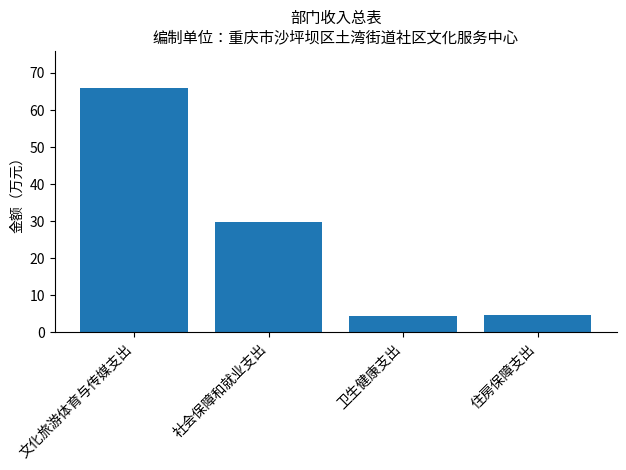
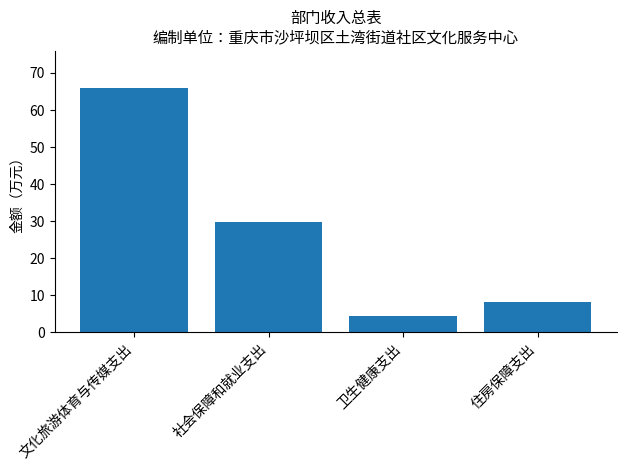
  {
    "文化旅游体育与传媒支出": 66,
    "社会保障和就业支出": 30,
    "卫生健康支出": 4,
-   "住房保障支出": 5
+   "住房保障支出": 8
  }
